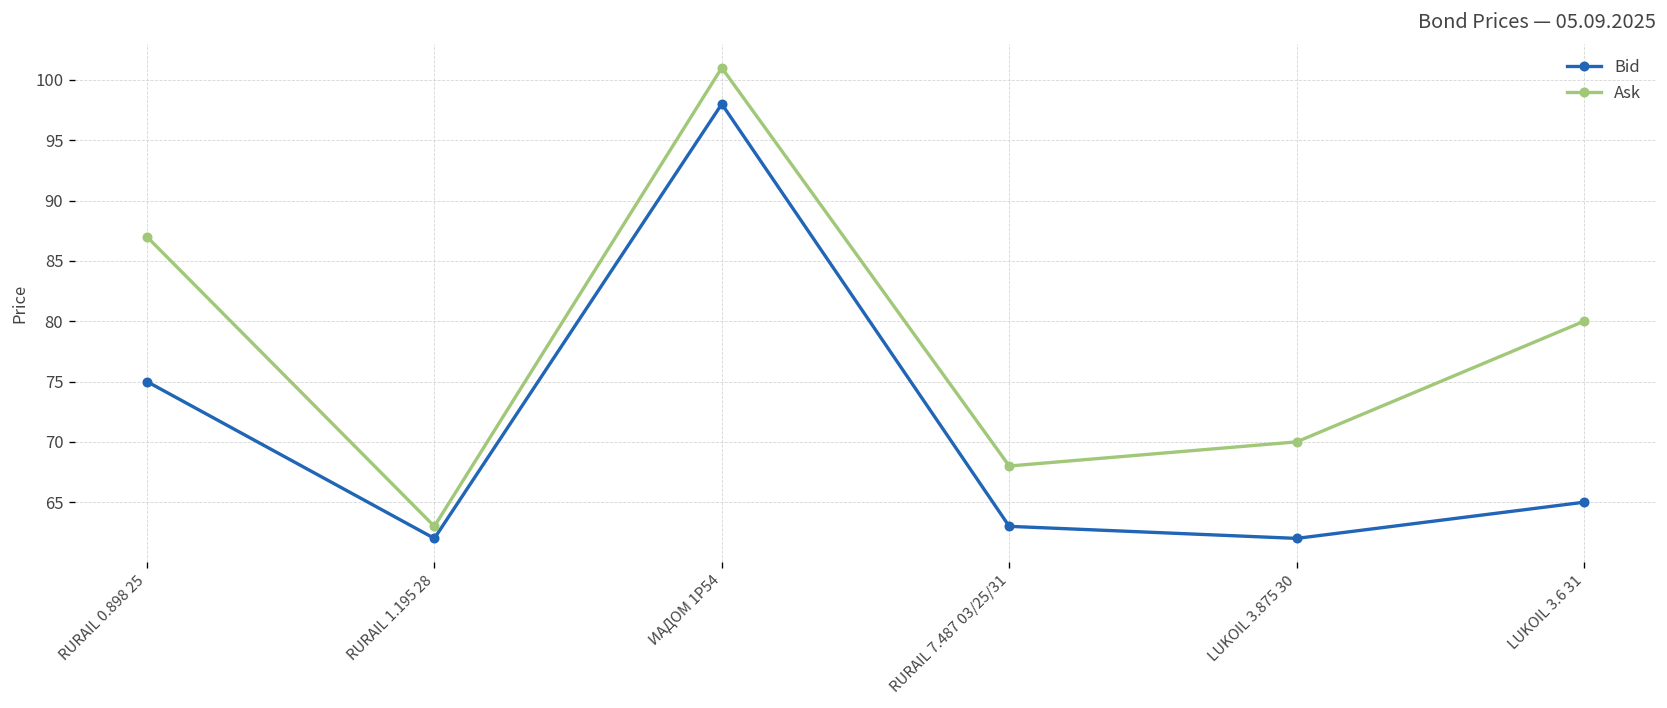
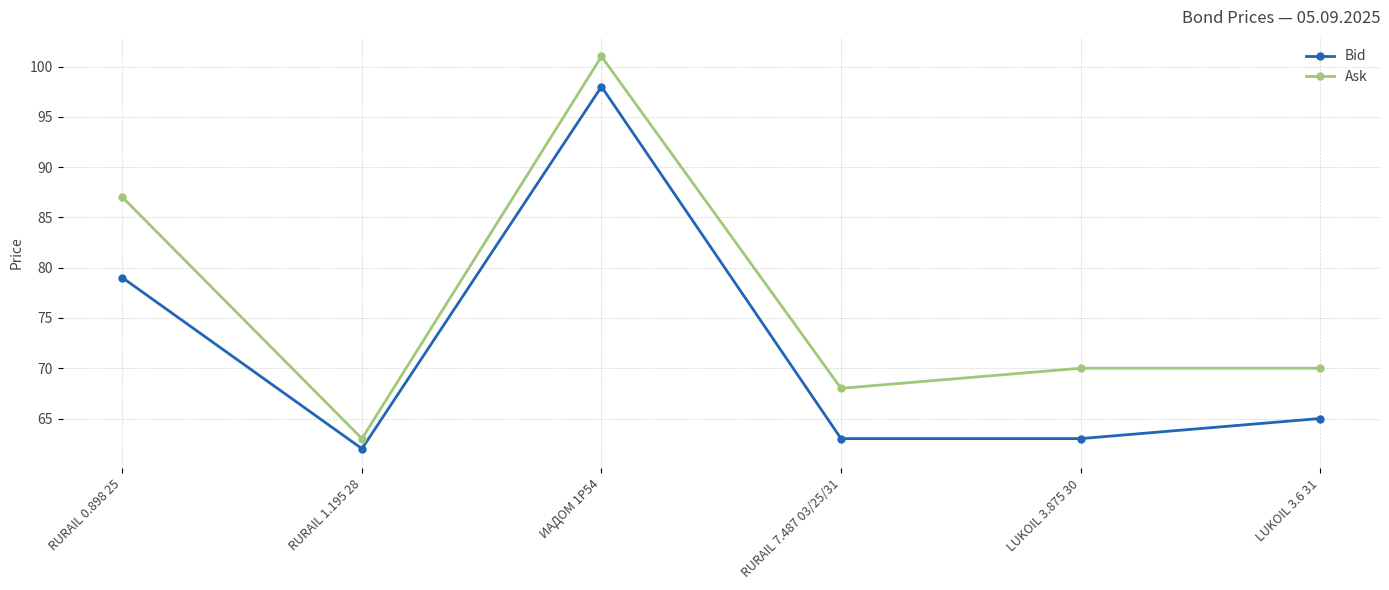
  {
    "Bid": {
-     "RURAIL 0.898 25": 75,
+     "RURAIL 0.898 25": 79,
      "RURAIL 1.195 28": 62,
      "ИАДОМ 1P54": 98,
      "RURAIL 7.487 03/25/31": 63,
-     "LUKOIL 3.875 30": 62,
+     "LUKOIL 3.875 30": 63,
      "LUKOIL 3.6 31": 65
    },
    "Ask": {
      "RURAIL 0.898 25": 87,
      "RURAIL 1.195 28": 63,
      "ИАДОМ 1P54": 101,
      "RURAIL 7.487 03/25/31": 68,
      "LUKOIL 3.875 30": 70,
-     "LUKOIL 3.6 31": 80
+     "LUKOIL 3.6 31": 70
    }
  }
